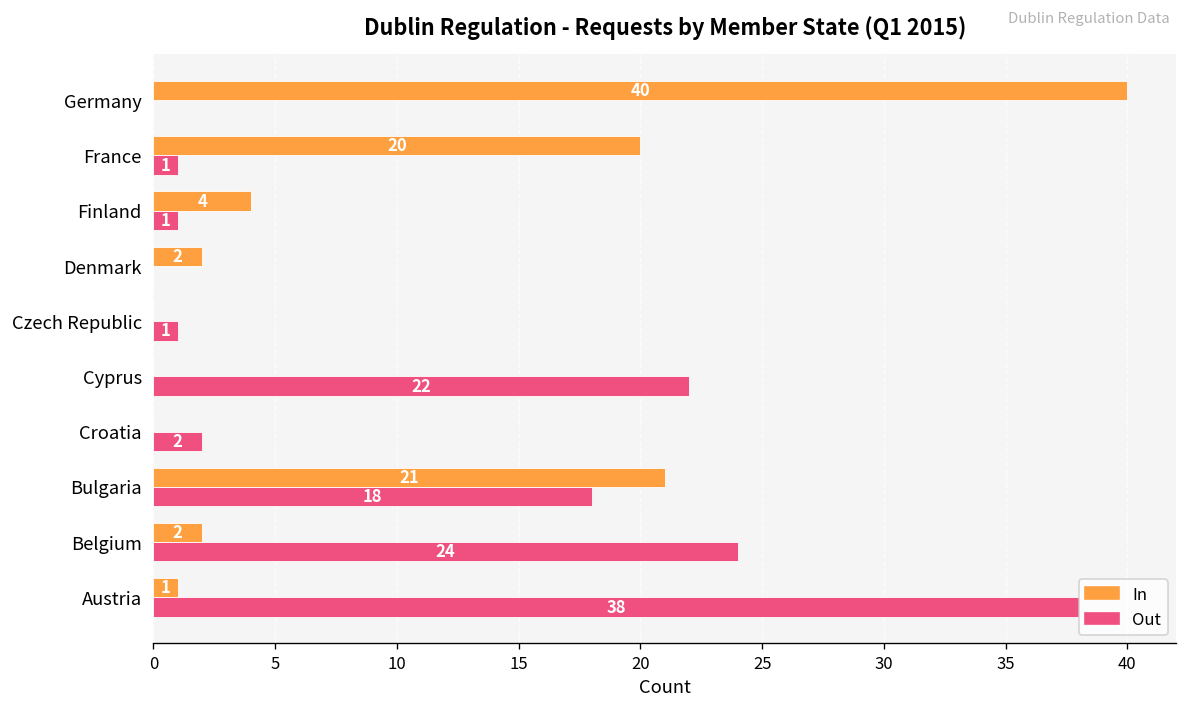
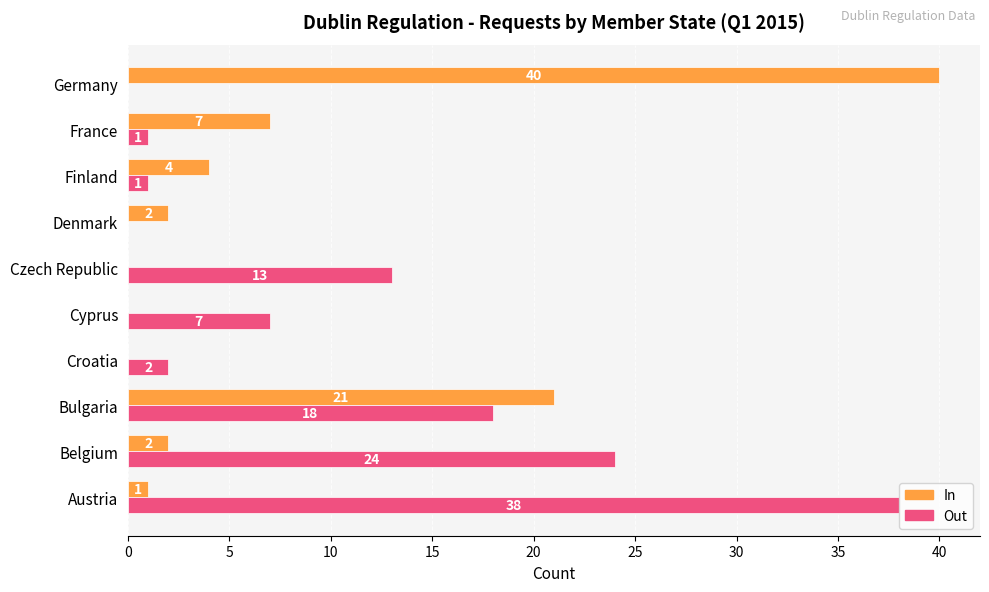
  {
    "In": {
      "Germany": 40,
-     "France": 20,
+     "France": 7,
      "Finland": 4,
      "Denmark": 2,
      "Bulgaria": 21,
      "Belgium": 2,
      "Austria": 1
    },
    "Out": {
      "France": 1,
      "Finland": 1,
-     "Czech Republic": 1,
-     "Cyprus": 22,
+     "Czech Republic": 13,
+     "Cyprus": 7,
      "Croatia": 2,
      "Bulgaria": 18,
      "Belgium": 24,
      "Austria": 38
    }
  }
